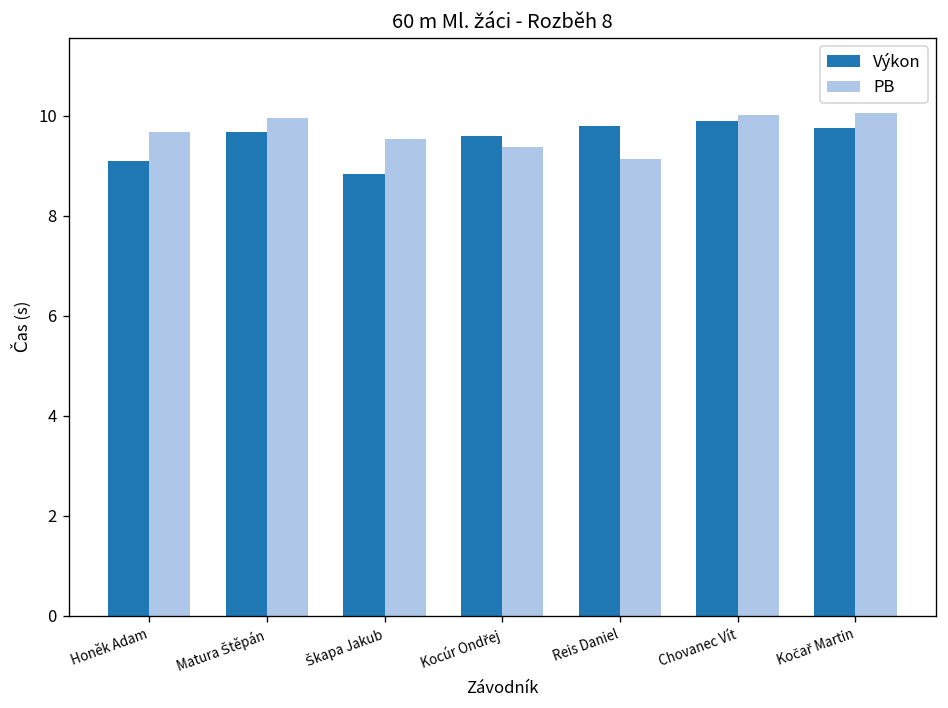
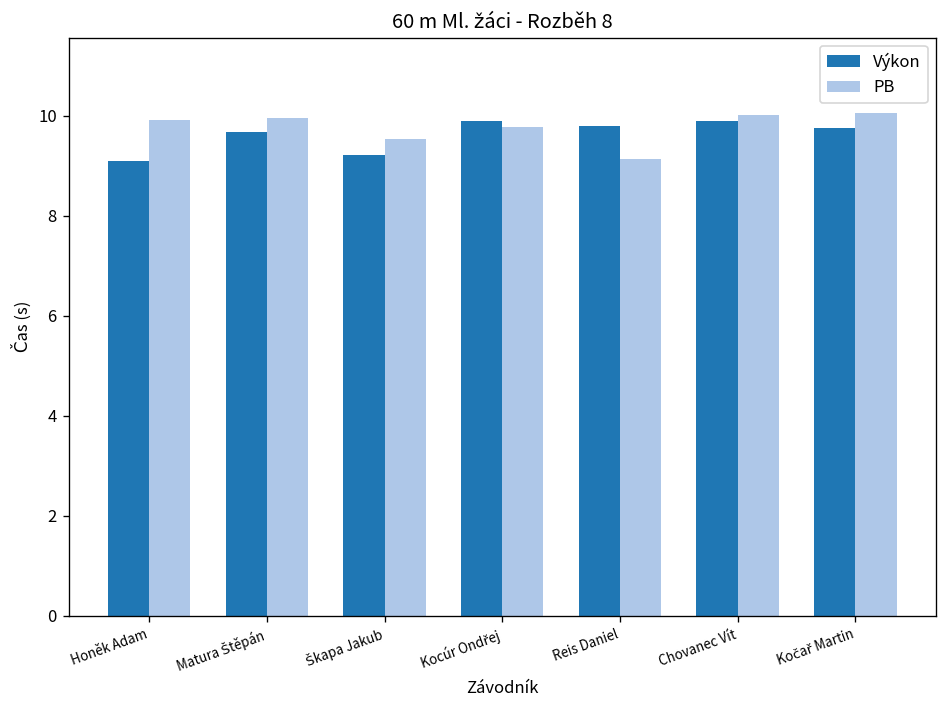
  {
    "Výkon": {
      "Honěk Adam": 9.1,
      "Matura Štěpán": 9.7,
-     "Škapa Jakub": 8.8,
-     "Kocúr Ondřej": 9.6,
+     "Škapa Jakub": 9.2,
+     "Kocúr Ondřej": 9.9,
      "Reis Daniel": 9.8,
      "Chovanec Vít": 9.9,
      "Kočař Martin": 9.8
    },
    "PB": {
-     "Honěk Adam": 9.7,
+     "Honěk Adam": 9.9,
      "Matura Štěpán": 10.0,
      "Škapa Jakub": 9.5,
-     "Kocúr Ondřej": 9.4,
+     "Kocúr Ondřej": 9.8,
      "Reis Daniel": 9.1,
      "Chovanec Vít": 10.0,
      "Kočař Martin": 10.1
    }
  }
